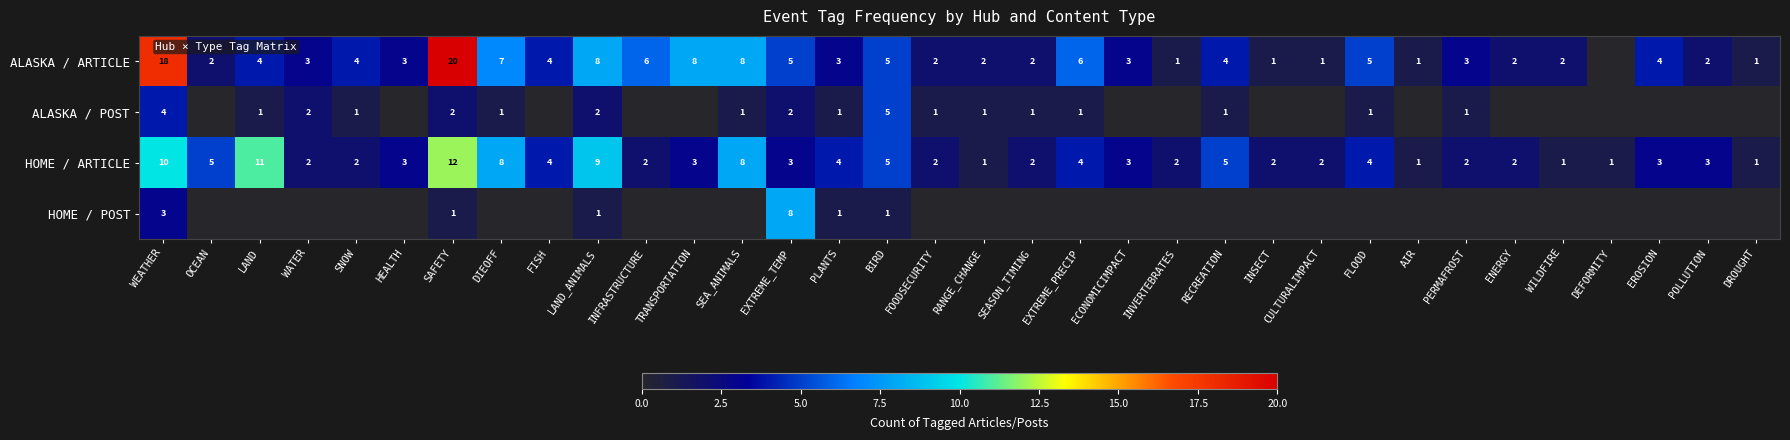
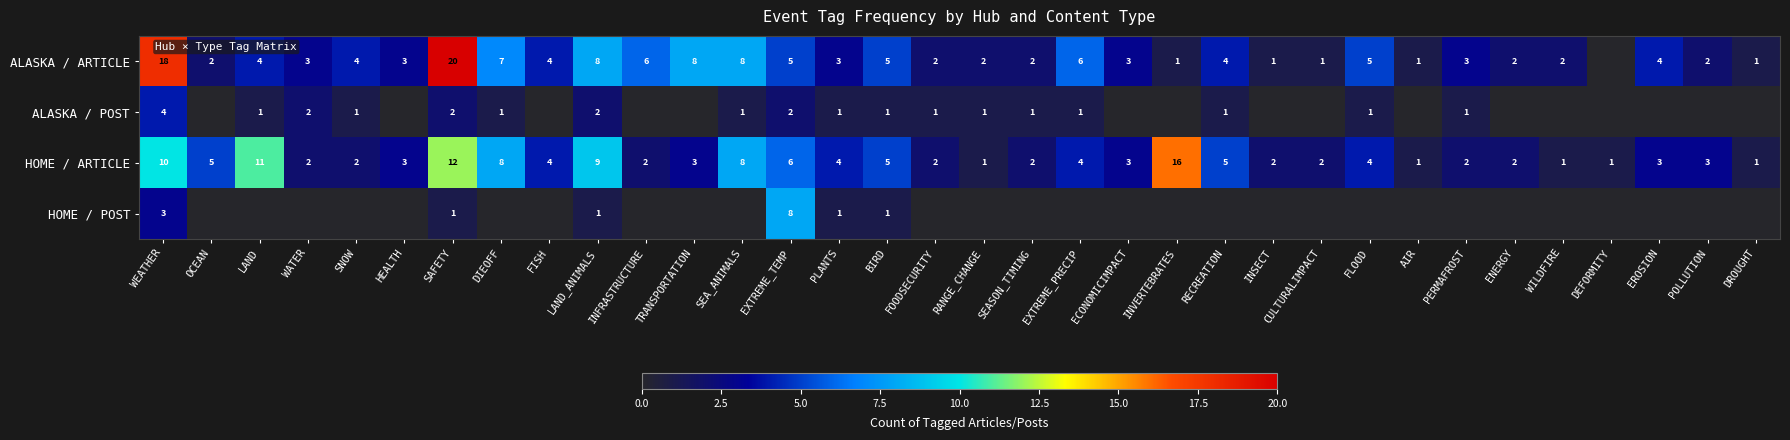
  {
    "ALASKA / ARTICLE": {
      "WEATHER": 18,
      "OCEAN": 2,
      "LAND": 4,
      "WATER": 3,
      "SNOW": 4,
      "HEALTH": 3,
      "SAFETY": 20,
      "DIEOFF": 7,
      "FISH": 4,
      "LAND_ANIMALS": 8,
      "INFRASTRUCTURE": 6,
      "TRANSPORTATION": 8,
      "SEA_ANIMALS": 8,
      "EXTREME_TEMP": 5,
      "PLANTS": 3,
      "BIRD": 5,
      "FOODSECURITY": 2,
      "RANGE_CHANGE": 2,
      "SEASON_TIMING": 2,
      "EXTREME_PRECIP": 6,
      "ECONOMICIMPACT": 3,
      "INVERTEBRATES": 1,
      "RECREATION": 4,
      "INSECT": 1,
      "CULTURALIMPACT": 1,
      "FLOOD": 5,
      "AIR": 1,
      "PERMAFROST": 3,
      "ENERGY": 2,
      "WILDFIRE": 2,
      "EROSION": 4,
      "POLLUTION": 2,
      "DROUGHT": 1
    },
    "ALASKA / POST": {
      "WEATHER": 4,
      "LAND": 1,
      "WATER": 2,
      "SNOW": 1,
      "SAFETY": 2,
      "DIEOFF": 1,
      "LAND_ANIMALS": 2,
      "SEA_ANIMALS": 1,
      "EXTREME_TEMP": 2,
      "PLANTS": 1,
-     "BIRD": 5,
+     "BIRD": 1,
      "FOODSECURITY": 1,
      "RANGE_CHANGE": 1,
      "SEASON_TIMING": 1,
      "EXTREME_PRECIP": 1,
      "RECREATION": 1,
      "FLOOD": 1,
      "PERMAFROST": 1
    },
    "HOME / ARTICLE": {
      "WEATHER": 10,
      "OCEAN": 5,
      "LAND": 11,
      "WATER": 2,
      "SNOW": 2,
      "HEALTH": 3,
      "SAFETY": 12,
      "DIEOFF": 8,
      "FISH": 4,
      "LAND_ANIMALS": 9,
      "INFRASTRUCTURE": 2,
      "TRANSPORTATION": 3,
      "SEA_ANIMALS": 8,
-     "EXTREME_TEMP": 3,
+     "EXTREME_TEMP": 6,
      "PLANTS": 4,
      "BIRD": 5,
      "FOODSECURITY": 2,
      "RANGE_CHANGE": 1,
      "SEASON_TIMING": 2,
      "EXTREME_PRECIP": 4,
      "ECONOMICIMPACT": 3,
-     "INVERTEBRATES": 2,
+     "INVERTEBRATES": 16,
      "RECREATION": 5,
      "INSECT": 2,
      "CULTURALIMPACT": 2,
      "FLOOD": 4,
      "AIR": 1,
      "PERMAFROST": 2,
      "ENERGY": 2,
      "WILDFIRE": 1,
      "DEFORMITY": 1,
      "EROSION": 3,
      "POLLUTION": 3,
      "DROUGHT": 1
    },
    "HOME / POST": {
      "WEATHER": 3,
      "SAFETY": 1,
      "LAND_ANIMALS": 1,
      "EXTREME_TEMP": 8,
      "PLANTS": 1,
      "BIRD": 1
    }
  }
